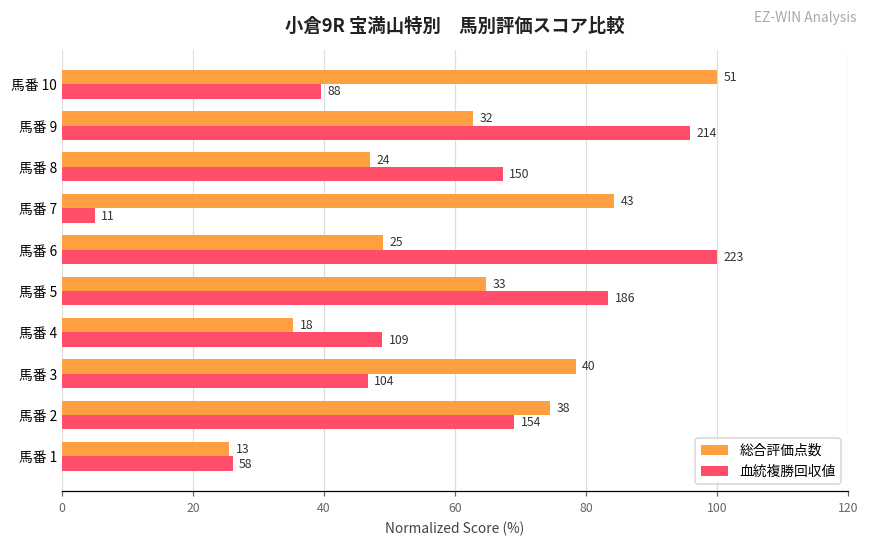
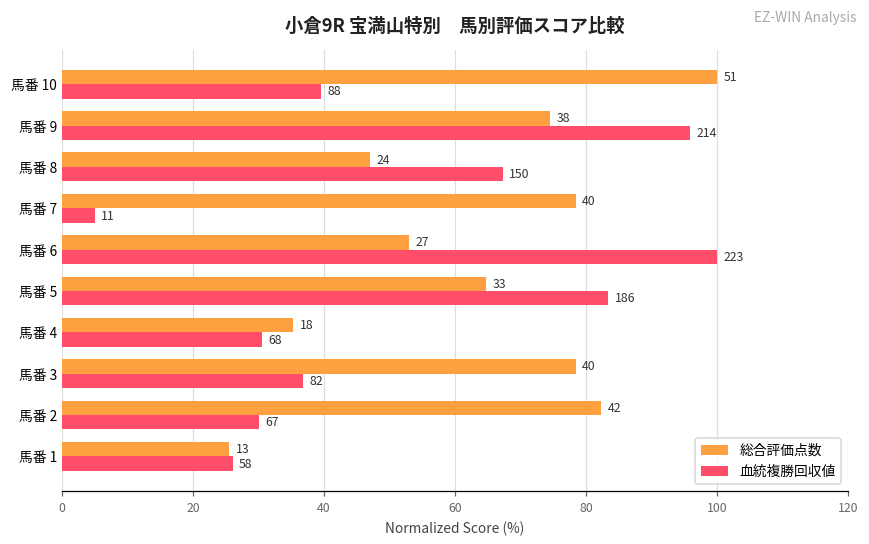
  {
    "総合評価点数": {
-     "馬番 9": 32,
-     "馬番 7": 43,
-     "馬番 6": 25,
-     "馬番 2": 38
+     "馬番 9": 38,
+     "馬番 7": 40,
+     "馬番 6": 27,
+     "馬番 2": 42
    },
    "血統複勝回収値": {
-     "馬番 4": 109,
-     "馬番 3": 104,
-     "馬番 2": 154
+     "馬番 4": 68,
+     "馬番 3": 82,
+     "馬番 2": 67
    }
  }
